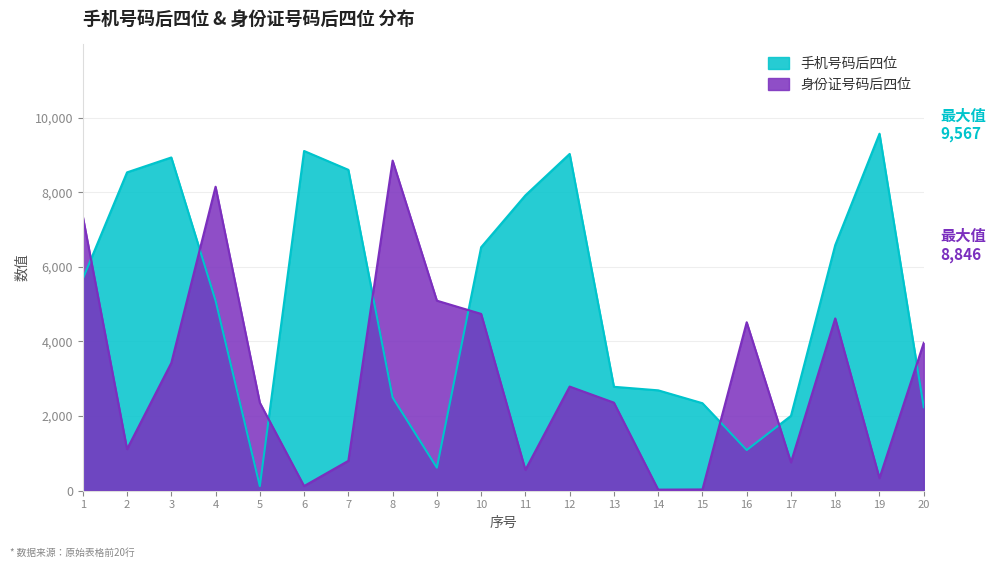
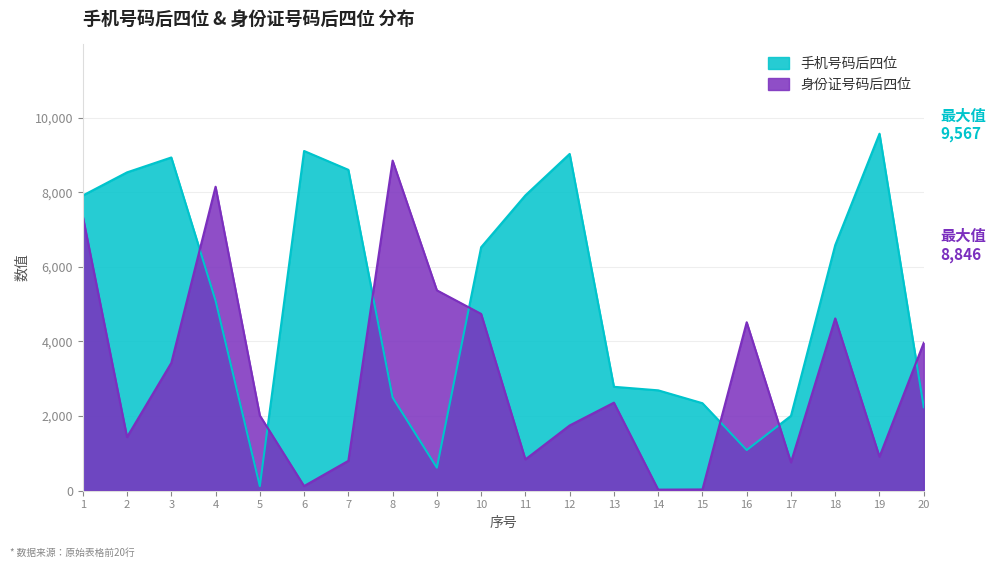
  {
    "手机号码后四位": {
-     "1": "5,700",
+     "1": "7,900",
      "2": "8,500",
      "3": "8,900",
      "4": "5,100",
      "5": "100",
      "6": "9,100",
      "7": "8,600",
      "8": "2,500",
      "9": "600",
      "10": "6,500",
      "11": "7,900",
      "12": "9,000",
      "13": "2,800",
      "14": "2,700",
      "15": "2,300",
      "16": "1,100",
      "17": "2,000",
      "18": "6,600",
      "19": "9,600",
      "20": "2,200"
    },
    "身份证号码后四位": {
      "1": "7,400",
-     "2": "1,100",
+     "2": "1,400",
      "3": "3,400",
      "4": "8,100",
-     "5": "2,400",
+     "5": "2,000",
      "6": "100",
      "7": "800",
      "8": "8,800",
-     "9": "5,100",
+     "9": "5,400",
      "10": "4,700",
-     "11": "600",
-     "12": "2,800",
+     "11": "800",
+     "12": "1,700",
      "13": "2,400",
      "14": "0",
      "15": "0",
      "16": "4,500",
      "17": "800",
      "18": "4,600",
-     "19": "300",
+     "19": "900",
      "20": "4,000"
    }
  }
